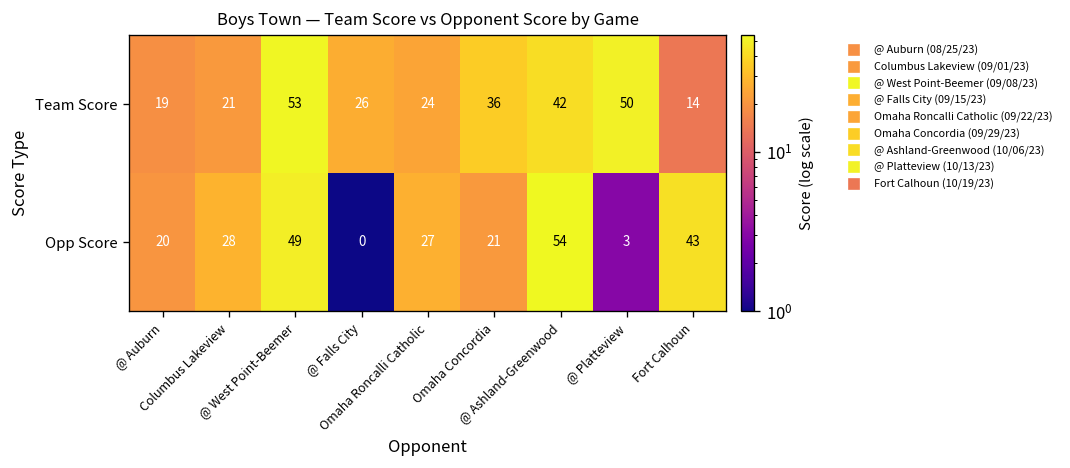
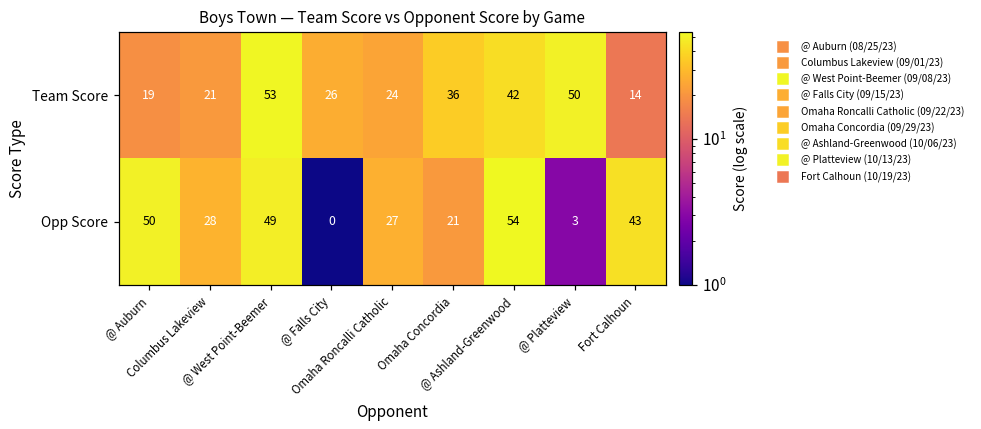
  {
    "Team Score": {
      "@ Auburn": 19,
      "Columbus Lakeview": 21,
      "@ West Point-Beemer": 53,
      "@ Falls City": 26,
      "Omaha Roncalli Catholic": 24,
      "Omaha Concordia": 36,
      "@ Ashland-Greenwood": 42,
      "@ Platteview": 50,
      "Fort Calhoun": 14
    },
    "Opp Score": {
-     "@ Auburn": 20,
+     "@ Auburn": 50,
      "Columbus Lakeview": 28,
      "@ West Point-Beemer": 49,
      "@ Falls City": 0,
      "Omaha Roncalli Catholic": 27,
      "Omaha Concordia": 21,
      "@ Ashland-Greenwood": 54,
      "@ Platteview": 3,
      "Fort Calhoun": 43
    }
  }
